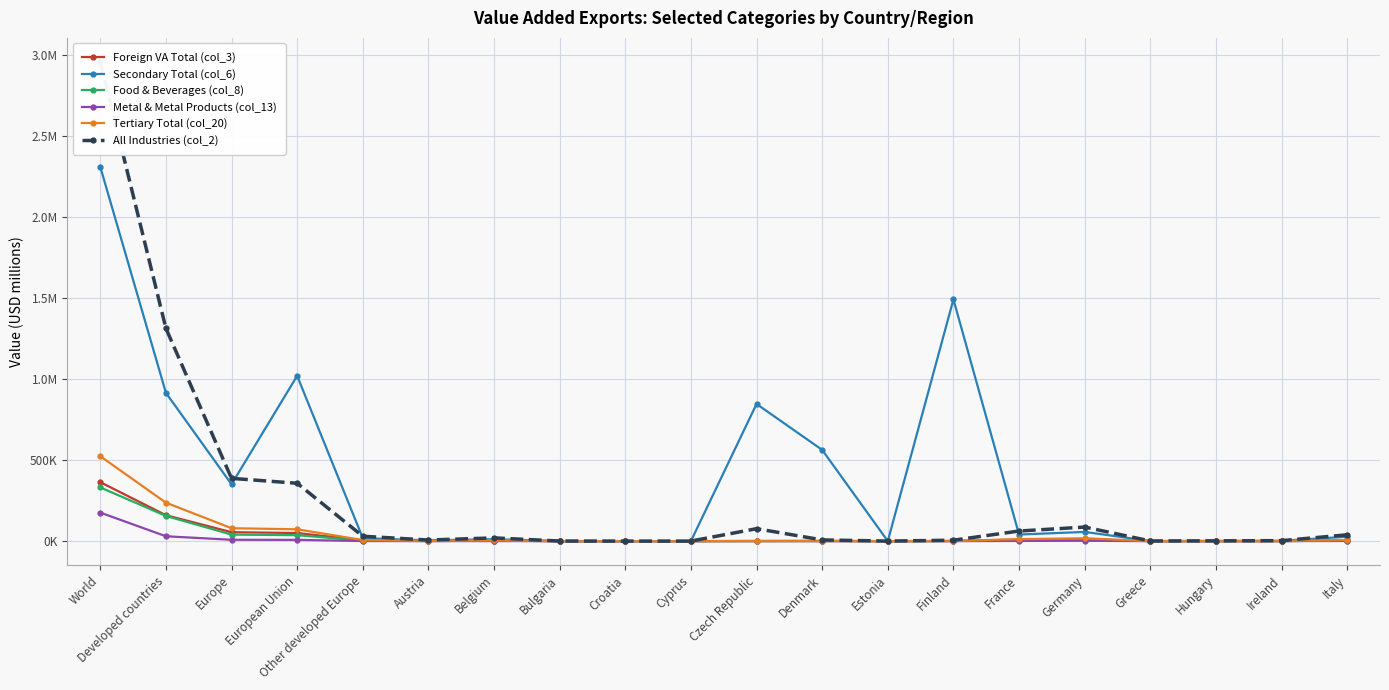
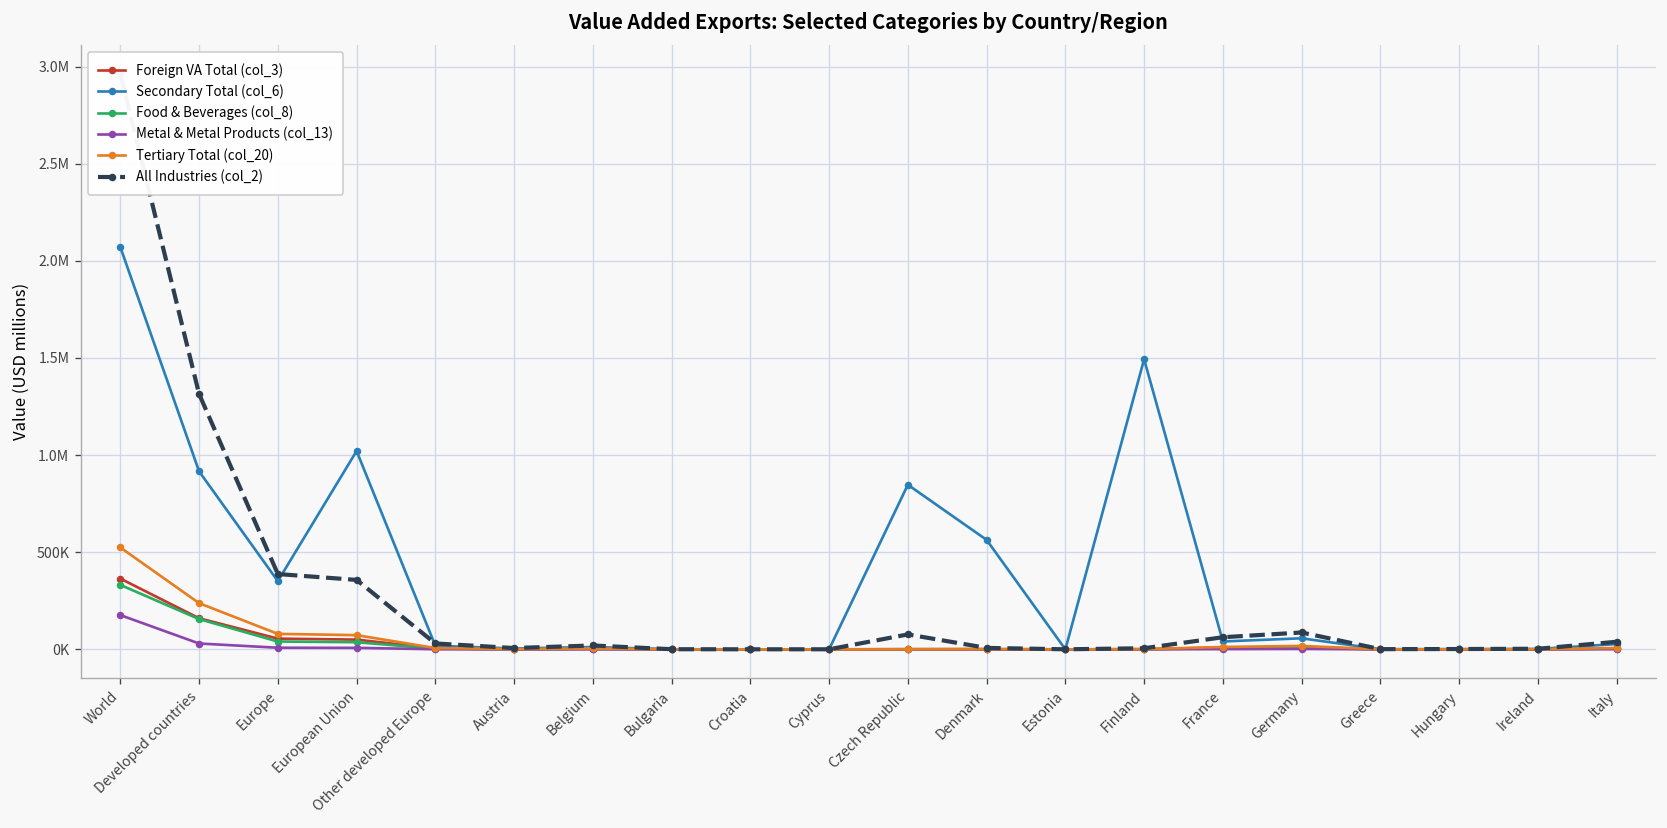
  {
    "Foreign VA Total (col_3)": {
      "World": 360000
    },
    "Secondary Total (col_6)": {
-     "World": 2310000,
+     "World": 2070000,
      "Developed countries": 920000,
      "Europe": 350000,
      "European Union": 1020000,
      "Czech Republic": 850000,
      "Denmark": 560000,
      "Finland": 1490000,
      "France": 40000,
      "Germany": 60000
    },
    "Food & Beverages (col_8)": {
      "World": 330000
    },
    "Metal & Metal Products (col_13)": {
      "World": 180000,
      "Developed countries": 30000,
      "Europe": 10000,
      "European Union": 10000
    },
    "Tertiary Total (col_20)": {
      "World": 520000,
      "Developed countries": 240000,
      "Europe": 80000,
      "European Union": 70000
    },
    "All Industries (col_2)": {
      "Developed countries": 1310000,
      "Europe": 390000,
      "European Union": 360000,
      "Czech Republic": 80000,
      "France": 60000,
      "Germany": 90000
    }
  }
